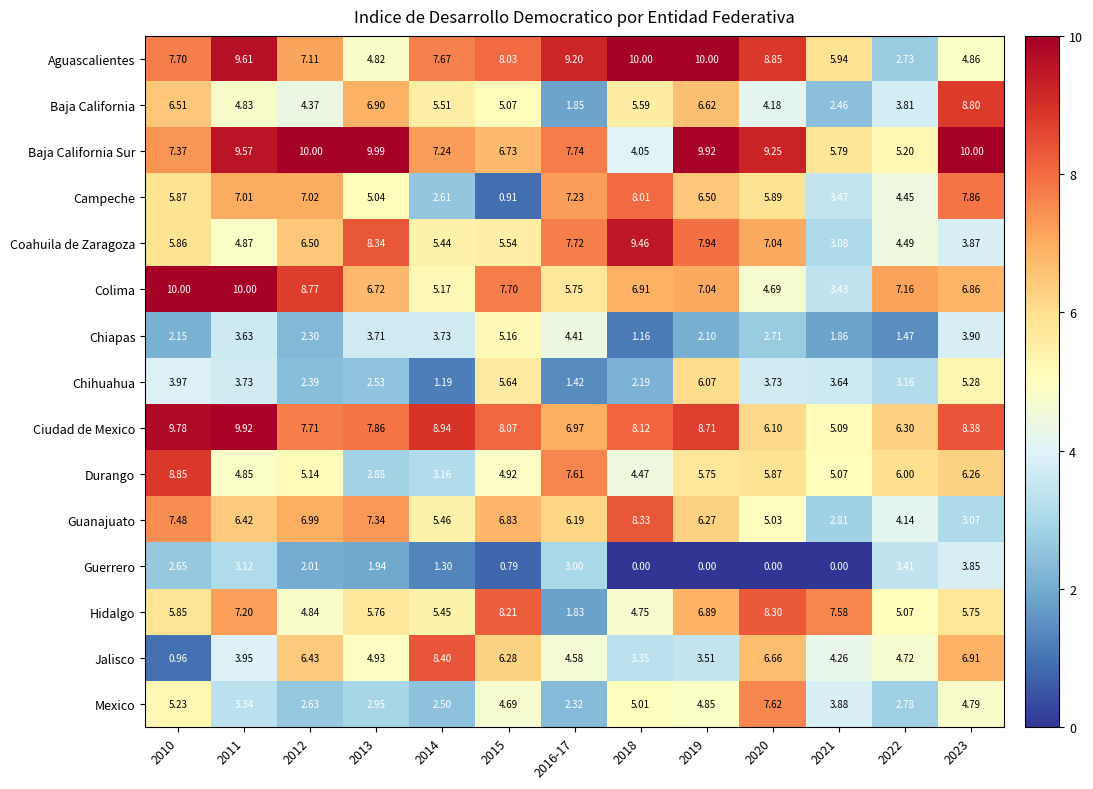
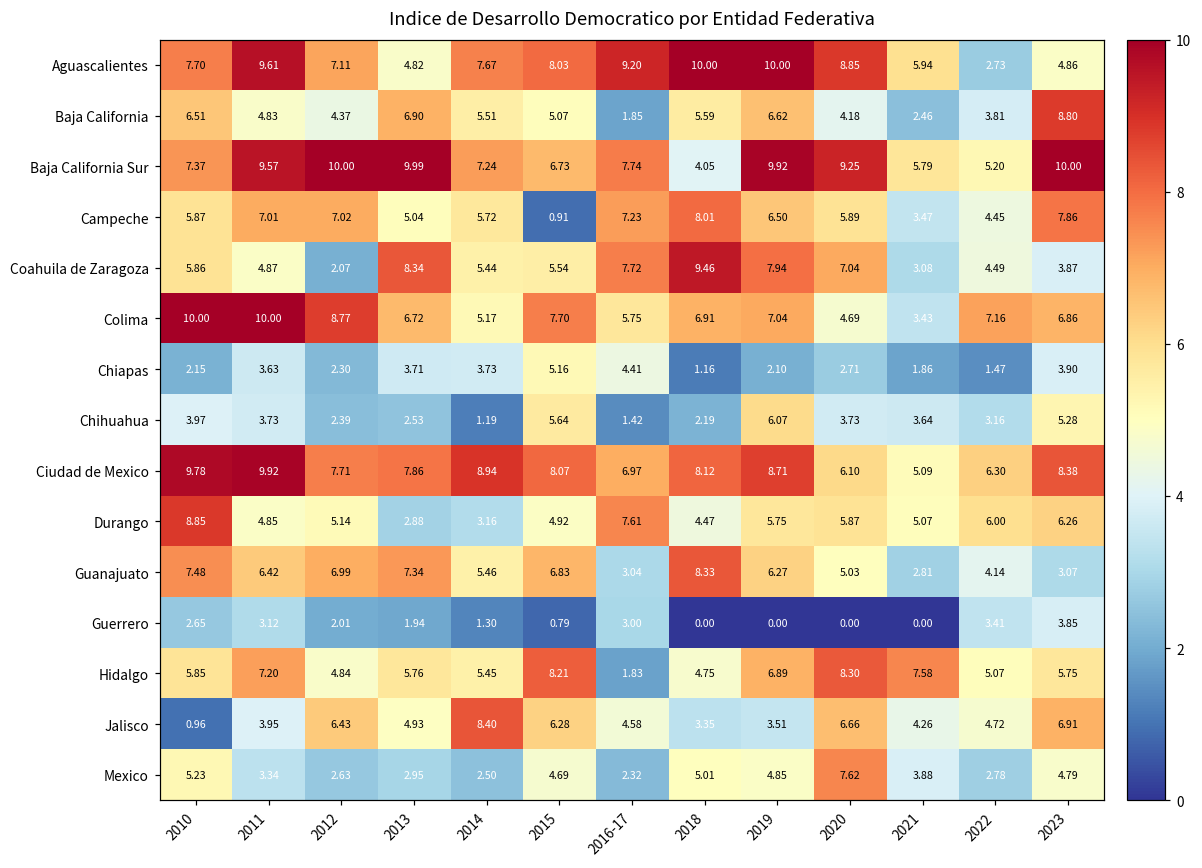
  {
    "Aguascalientes": {
      "2010": 7.70,
      "2011": 9.61,
      "2012": 7.11,
      "2013": 4.82,
      "2014": 7.67,
      "2015": 8.03,
      "2016-17": 9.20,
      "2018": 10.00,
      "2019": 10.00,
      "2020": 8.85,
      "2021": 5.94,
      "2022": 2.73,
      "2023": 4.86
    },
    "Baja California": {
      "2010": 6.51,
      "2011": 4.83,
      "2012": 4.37,
      "2013": 6.90,
      "2014": 5.51,
      "2015": 5.07,
      "2016-17": 1.85,
      "2018": 5.59,
      "2019": 6.62,
      "2020": 4.18,
      "2021": 2.46,
      "2022": 3.81,
      "2023": 8.80
    },
    "Baja California Sur": {
      "2010": 7.37,
      "2011": 9.57,
      "2012": 10.00,
      "2013": 9.99,
      "2014": 7.24,
      "2015": 6.73,
      "2016-17": 7.74,
      "2018": 4.05,
      "2019": 9.92,
      "2020": 9.25,
      "2021": 5.79,
      "2022": 5.20,
      "2023": 10.00
    },
    "Campeche": {
      "2010": 5.87,
      "2011": 7.01,
      "2012": 7.02,
      "2013": 5.04,
-     "2014": 2.61,
+     "2014": 5.72,
      "2015": 0.91,
      "2016-17": 7.23,
      "2018": 8.01,
      "2019": 6.50,
      "2020": 5.89,
      "2021": 3.47,
      "2022": 4.45,
      "2023": 7.86
    },
    "Coahuila de Zaragoza": {
      "2010": 5.86,
      "2011": 4.87,
-     "2012": 6.50,
+     "2012": 2.07,
      "2013": 8.34,
      "2014": 5.44,
      "2015": 5.54,
      "2016-17": 7.72,
      "2018": 9.46,
      "2019": 7.94,
      "2020": 7.04,
      "2021": 3.08,
      "2022": 4.49,
      "2023": 3.87
    },
    "Colima": {
      "2010": 10.00,
      "2011": 10.00,
      "2012": 8.77,
      "2013": 6.72,
      "2014": 5.17,
      "2015": 7.70,
      "2016-17": 5.75,
      "2018": 6.91,
      "2019": 7.04,
      "2020": 4.69,
      "2021": 3.43,
      "2022": 7.16,
      "2023": 6.86
    },
    "Chiapas": {
      "2010": 2.15,
      "2011": 3.63,
      "2012": 2.30,
      "2013": 3.71,
      "2014": 3.73,
      "2015": 5.16,
      "2016-17": 4.41,
      "2018": 1.16,
      "2019": 2.10,
      "2020": 2.71,
      "2021": 1.86,
      "2022": 1.47,
      "2023": 3.90
    },
    "Chihuahua": {
      "2010": 3.97,
      "2011": 3.73,
      "2012": 2.39,
      "2013": 2.53,
      "2014": 1.19,
      "2015": 5.64,
      "2016-17": 1.42,
      "2018": 2.19,
      "2019": 6.07,
      "2020": 3.73,
      "2021": 3.64,
      "2022": 3.16,
      "2023": 5.28
    },
    "Ciudad de Mexico": {
      "2010": 9.78,
      "2011": 9.92,
      "2012": 7.71,
      "2013": 7.86,
      "2014": 8.94,
      "2015": 8.07,
      "2016-17": 6.97,
      "2018": 8.12,
      "2019": 8.71,
      "2020": 6.10,
      "2021": 5.09,
      "2022": 6.30,
      "2023": 8.38
    },
    "Durango": {
      "2010": 8.85,
      "2011": 4.85,
      "2012": 5.14,
      "2013": 2.88,
      "2014": 3.16,
      "2015": 4.92,
      "2016-17": 7.61,
      "2018": 4.47,
      "2019": 5.75,
      "2020": 5.87,
      "2021": 5.07,
      "2022": 6.00,
      "2023": 6.26
    },
    "Guanajuato": {
      "2010": 7.48,
      "2011": 6.42,
      "2012": 6.99,
      "2013": 7.34,
      "2014": 5.46,
      "2015": 6.83,
-     "2016-17": 6.19,
+     "2016-17": 3.04,
      "2018": 8.33,
      "2019": 6.27,
      "2020": 5.03,
      "2021": 2.81,
      "2022": 4.14,
      "2023": 3.07
    },
    "Guerrero": {
      "2010": 2.65,
      "2011": 3.12,
      "2012": 2.01,
      "2013": 1.94,
      "2014": 1.30,
      "2015": 0.79,
      "2016-17": 3.00,
      "2018": 0.00,
      "2019": 0.00,
      "2020": 0.00,
      "2021": 0.00,
      "2022": 3.41,
      "2023": 3.85
    },
    "Hidalgo": {
      "2010": 5.85,
      "2011": 7.20,
      "2012": 4.84,
      "2013": 5.76,
      "2014": 5.45,
      "2015": 8.21,
      "2016-17": 1.83,
      "2018": 4.75,
      "2019": 6.89,
      "2020": 8.30,
      "2021": 7.58,
      "2022": 5.07,
      "2023": 5.75
    },
    "Jalisco": {
      "2010": 0.96,
      "2011": 3.95,
      "2012": 6.43,
      "2013": 4.93,
      "2014": 8.40,
      "2015": 6.28,
      "2016-17": 4.58,
      "2018": 3.35,
      "2019": 3.51,
      "2020": 6.66,
      "2021": 4.26,
      "2022": 4.72,
      "2023": 6.91
    },
    "Mexico": {
      "2010": 5.23,
      "2011": 3.34,
      "2012": 2.63,
      "2013": 2.95,
      "2014": 2.50,
      "2015": 4.69,
      "2016-17": 2.32,
      "2018": 5.01,
      "2019": 4.85,
      "2020": 7.62,
      "2021": 3.88,
      "2022": 2.78,
      "2023": 4.79
    }
  }
